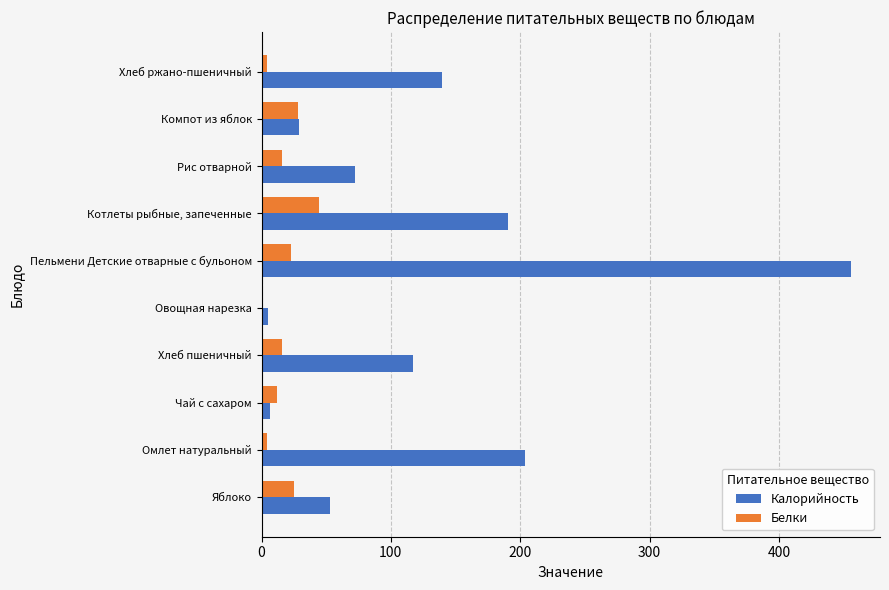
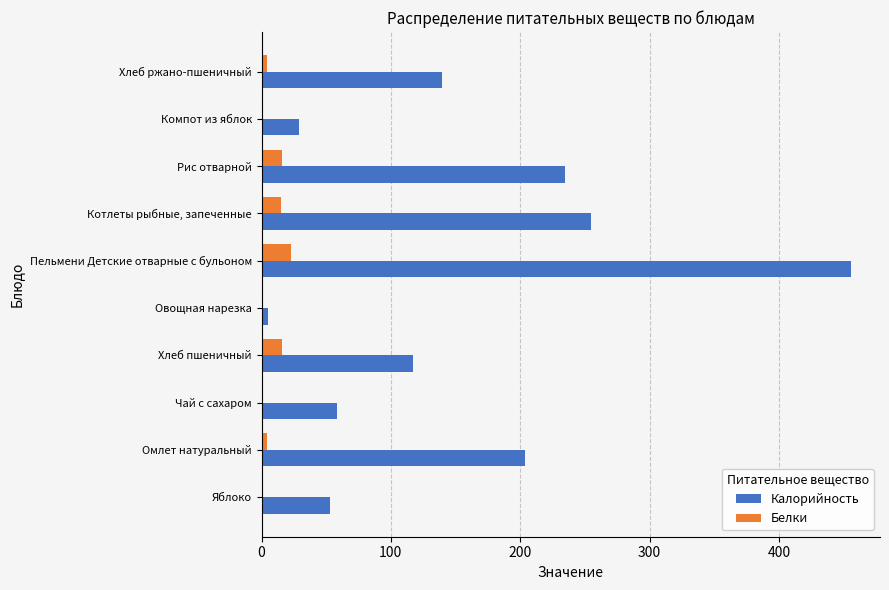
  {
    "Калорийность": {
      "Хлеб ржано-пшеничный": 139,
      "Компот из яблок": 29,
-     "Рис отварной": 72,
-     "Котлеты рыбные, запеченные": 191,
+     "Рис отварной": 235,
+     "Котлеты рыбные, запеченные": 255,
      "Пельмени Детские отварные с бульоном": 455,
      "Овощная нарезка": 5,
      "Хлеб пшеничный": 117,
-     "Чай с сахаром": 7,
+     "Чай с сахаром": 59,
      "Омлет натуральный": 203,
      "Яблоко": 53
    },
    "Белки": {
      "Хлеб ржано-пшеничный": 4,
-     "Компот из яблок": 28,
+     "Компот из яблок": 0,
      "Рис отварной": 16,
-     "Котлеты рыбные, запеченные": 45,
+     "Котлеты рыбные, запеченные": 15,
      "Пельмени Детские отварные с бульоном": 23,
      "Хлеб пшеничный": 16,
-     "Чай с сахаром": 12,
+     "Чай с сахаром": 0,
      "Омлет натуральный": 4,
-     "Яблоко": 25
+     "Яблоко": 1
    }
  }
